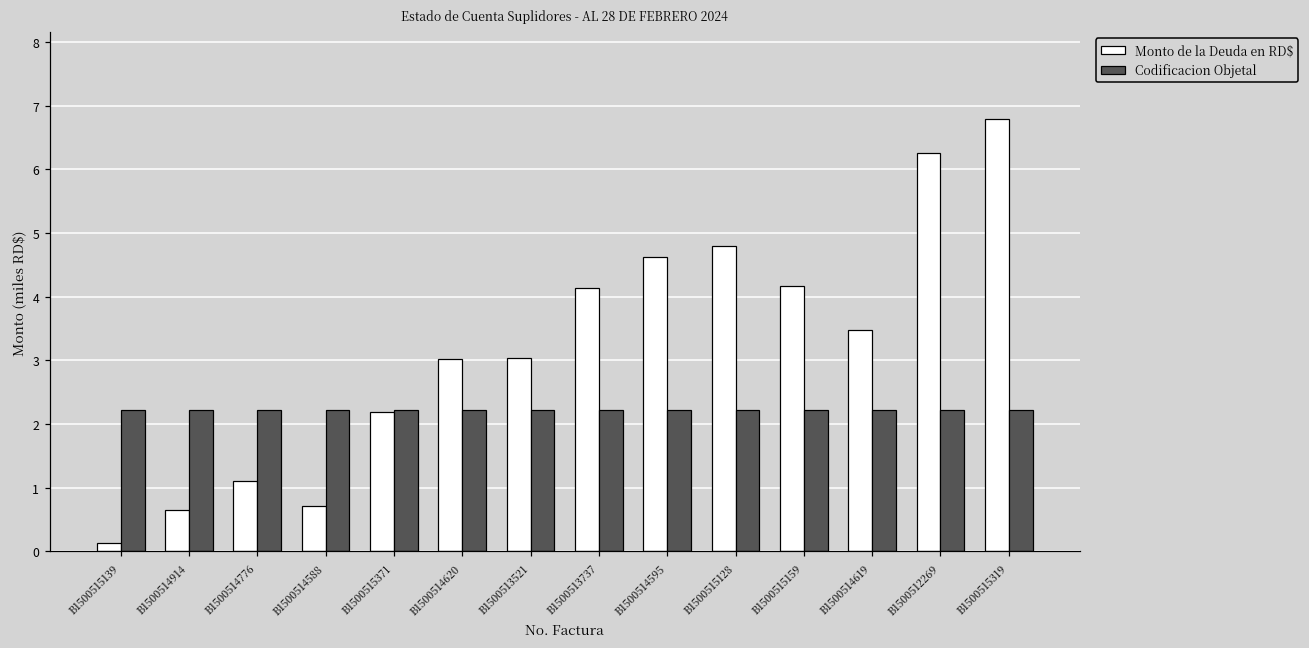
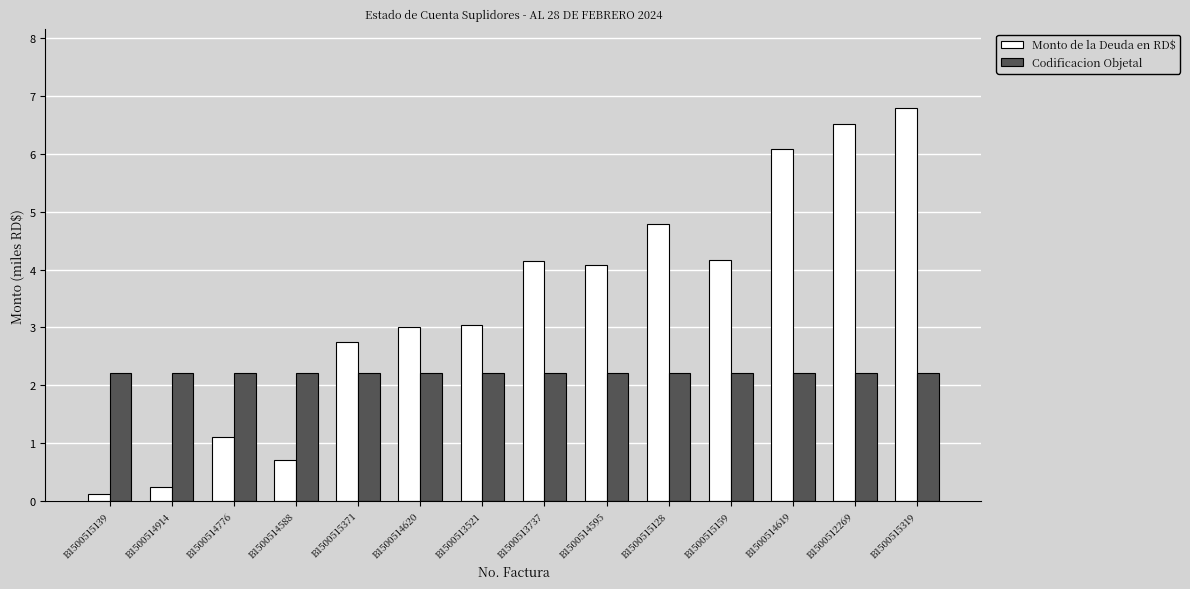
  {
    "Monto de la Deuda en RD$": {
      "B1500515139": 0.1,
-     "B1500514914": 0.6,
+     "B1500514914": 0.3,
      "B1500514776": 1.1,
      "B1500514588": 0.7,
-     "B1500515371": 2.2,
+     "B1500515371": 2.8,
      "B1500514620": 3.0,
      "B1500513521": 3.0,
      "B1500513737": 4.1,
-     "B1500514595": 4.6,
+     "B1500514595": 4.1,
      "B1500515128": 4.8,
      "B1500515159": 4.2,
-     "B1500514619": 3.5,
-     "B1500512269": 6.2,
+     "B1500514619": 6.1,
+     "B1500512269": 6.5,
      "B1500515319": 6.8
    },
    "Codificacion Objetal": {
      "B1500515139": 2.2,
      "B1500514914": 2.2,
      "B1500514776": 2.2,
      "B1500514588": 2.2,
      "B1500515371": 2.2,
      "B1500514620": 2.2,
      "B1500513521": 2.2,
      "B1500513737": 2.2,
      "B1500514595": 2.2,
      "B1500515128": 2.2,
      "B1500515159": 2.2,
      "B1500514619": 2.2,
      "B1500512269": 2.2,
      "B1500515319": 2.2
    }
  }
